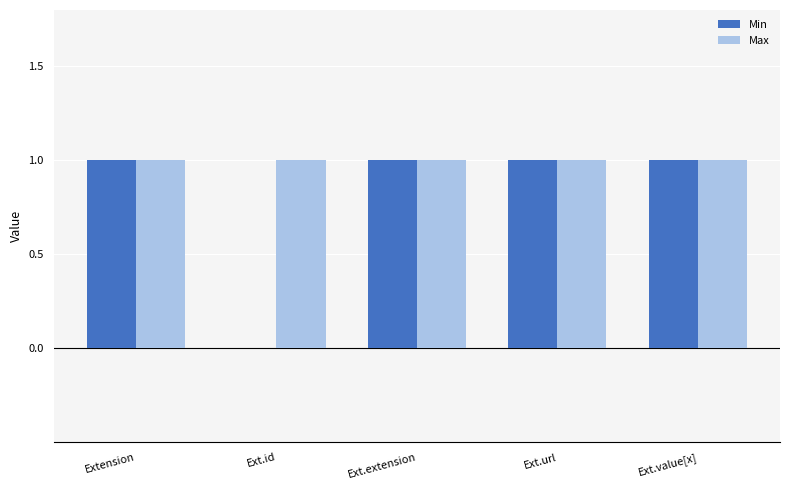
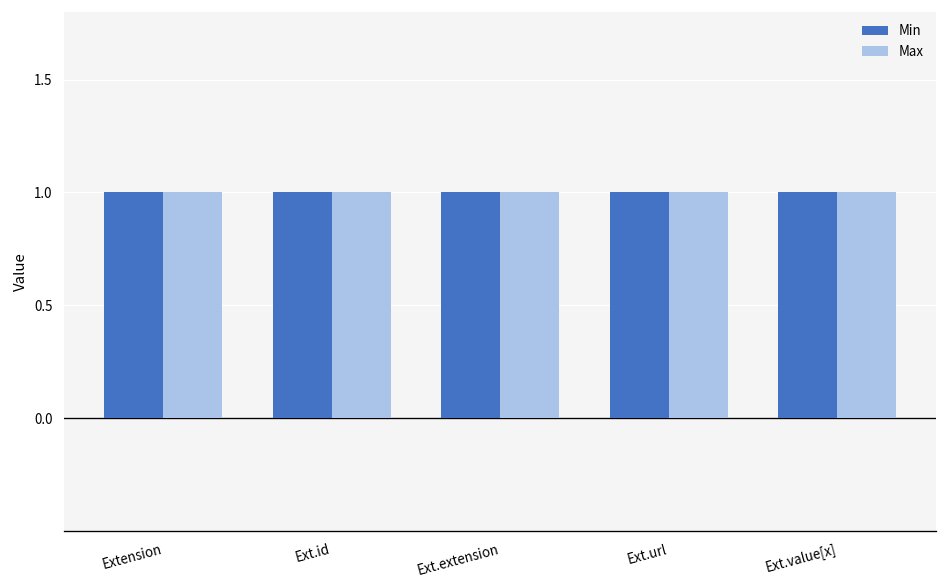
  {
    "Min": {
      "Extension": 1,
-     "Ext.id": 0,
+     "Ext.id": 1,
      "Ext.extension": 1,
      "Ext.url": 1,
      "Ext.value[x]": 1
    },
    "Max": {
      "Extension": 1,
      "Ext.id": 1,
      "Ext.extension": 1,
      "Ext.url": 1,
      "Ext.value[x]": 1
    }
  }
